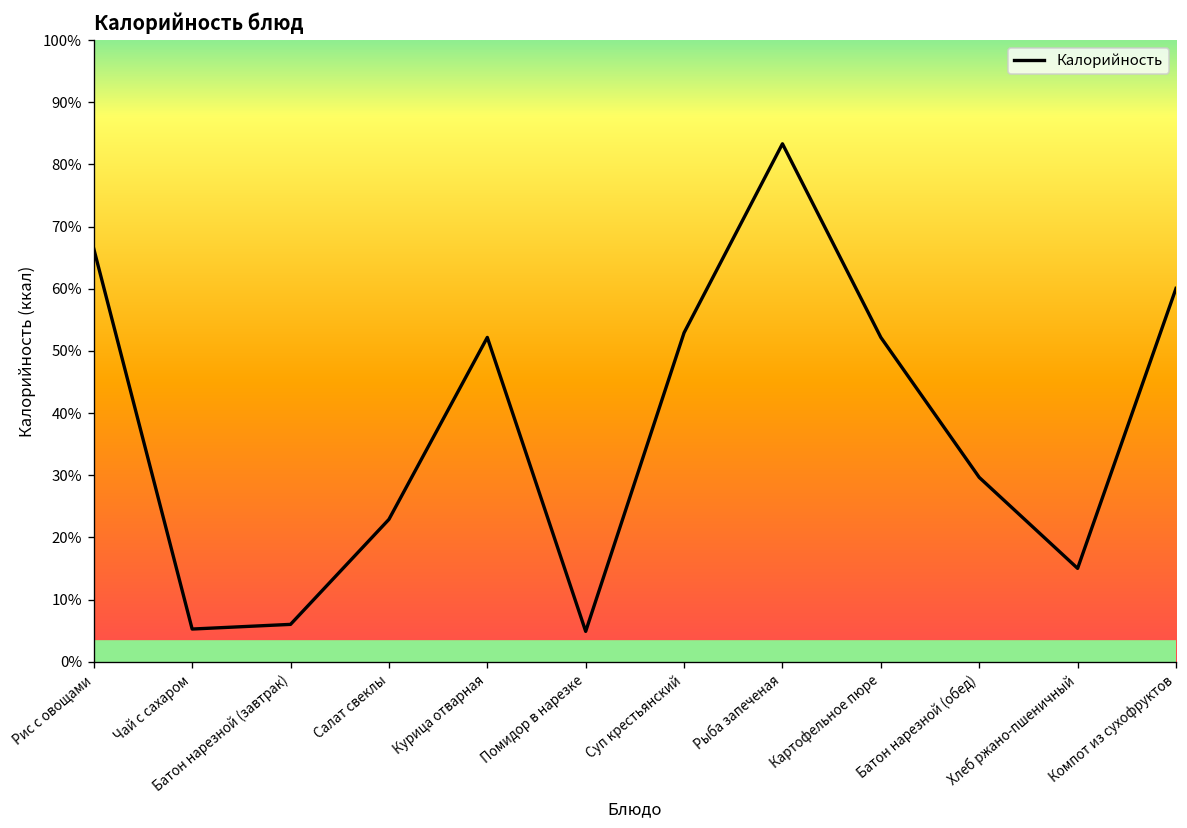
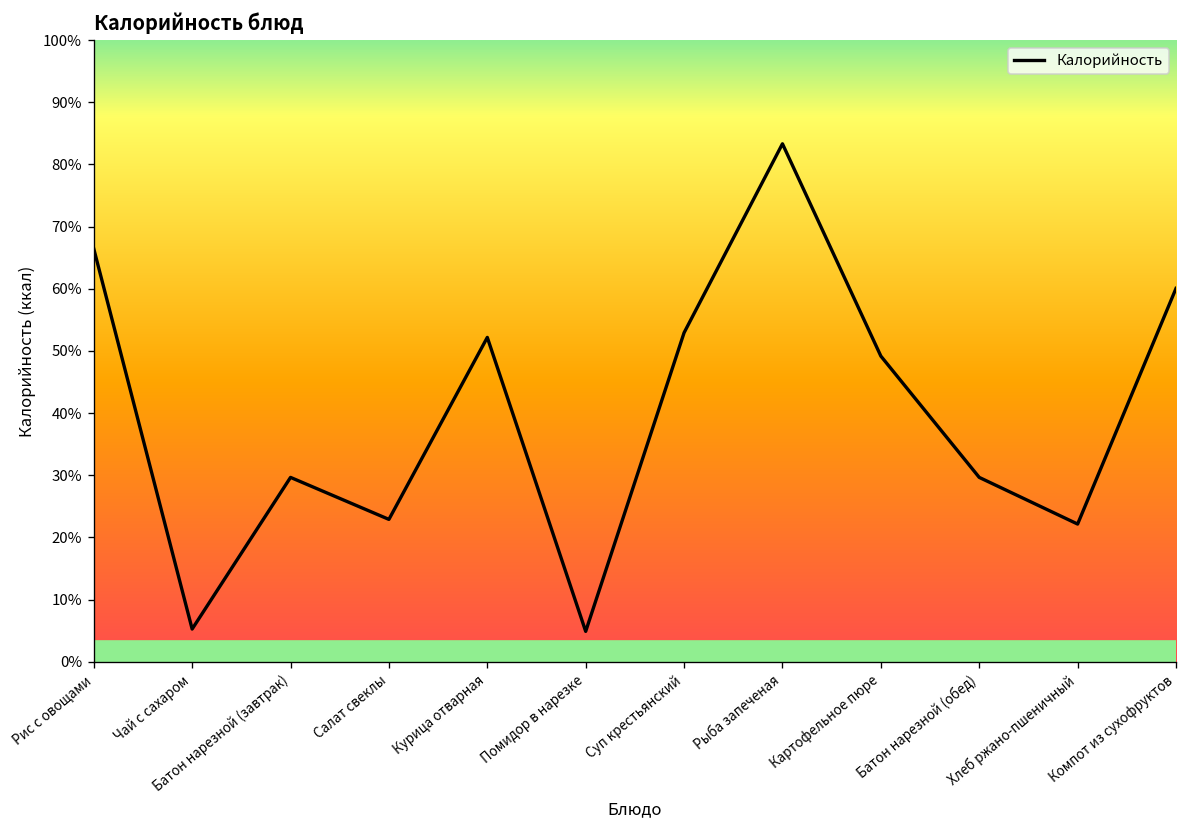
  {
    "Рис с овощами": "66%",
    "Чай с сахаром": "5%",
-   "Батон нарезной (завтрак)": "6%",
+   "Батон нарезной (завтрак)": "30%",
    "Салат свеклы": "23%",
    "Курица отварная": "52%",
    "Помидор в нарезке": "5%",
    "Суп крестьянский": "53%",
    "Рыба запеченая": "83%",
-   "Картофельное пюре": "52%",
+   "Картофельное пюре": "49%",
    "Батон нарезной (обед)": "30%",
-   "Хлеб ржано-пшеничный": "15%",
+   "Хлеб ржано-пшеничный": "22%",
    "Компот из сухофруктов": "60%"
  }
